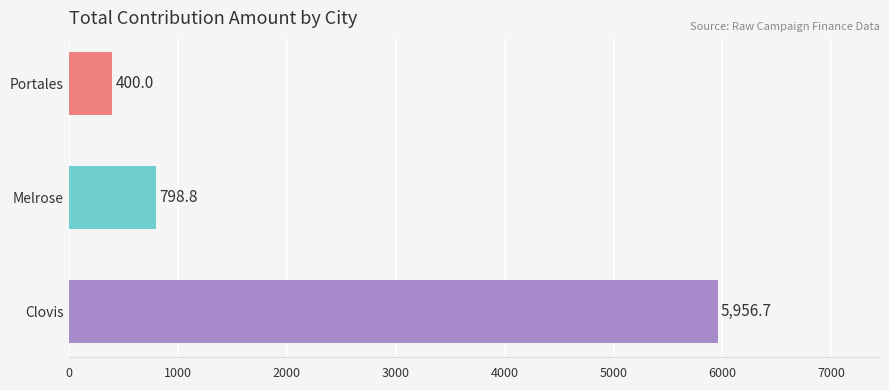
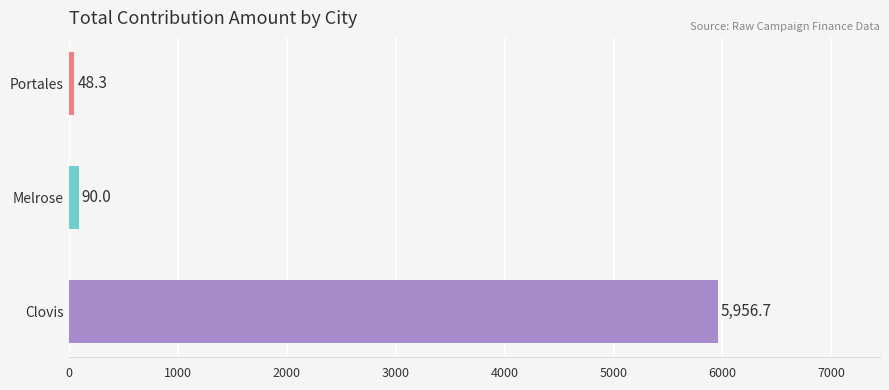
  {
-   "Portales": "400.0",
-   "Melrose": "798.8",
+   "Portales": "48.3",
+   "Melrose": "90.0",
    "Clovis": "5,956.7"
  }
